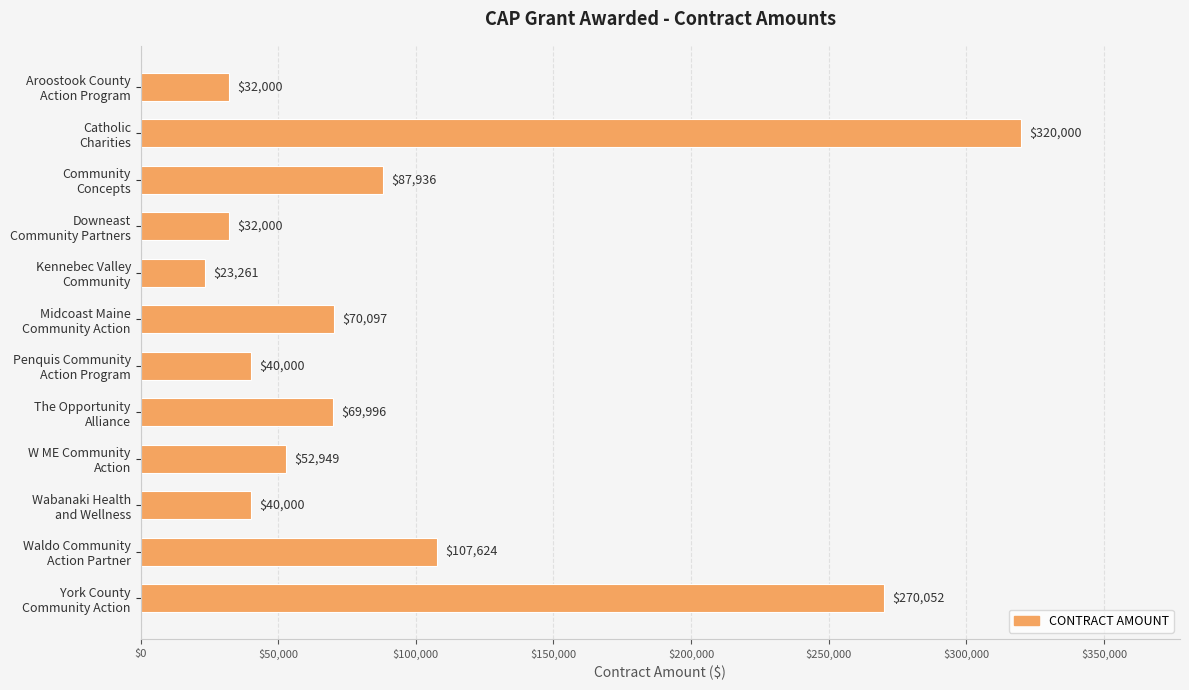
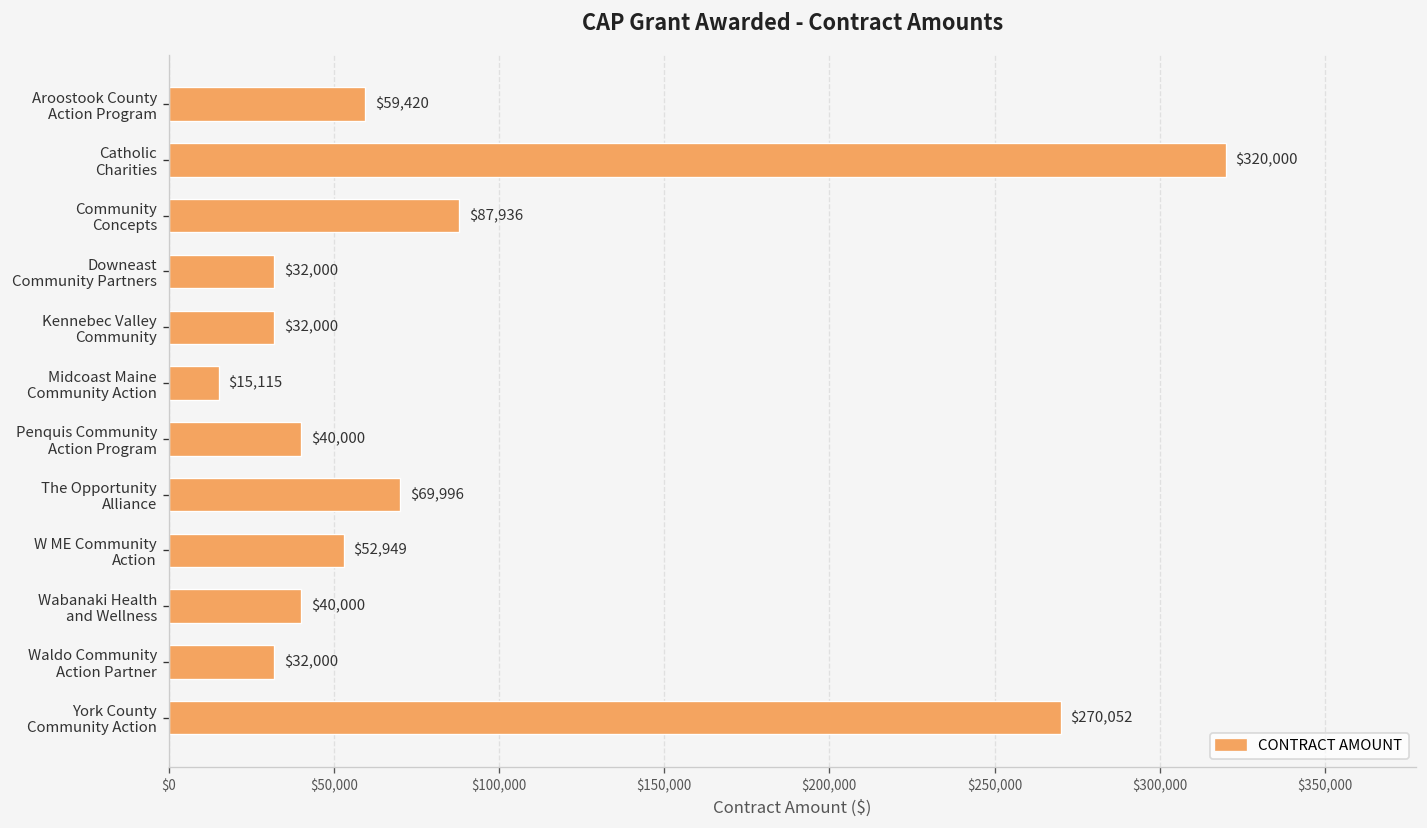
  {
-   "Aroostook County Action Program": "$32,000",
+   "Aroostook County Action Program": "$59,420",
    "Catholic Charities": "$320,000",
    "Community Concepts": "$87,936",
    "Downeast Community Partners": "$32,000",
-   "Kennebec Valley Community": "$23,261",
-   "Midcoast Maine Community Action": "$70,097",
+   "Kennebec Valley Community": "$32,000",
+   "Midcoast Maine Community Action": "$15,115",
    "Penquis Community Action Program": "$40,000",
    "The Opportunity Alliance": "$69,996",
    "W ME Community Action": "$52,949",
    "Wabanaki Health and Wellness": "$40,000",
-   "Waldo Community Action Partner": "$107,624",
+   "Waldo Community Action Partner": "$32,000",
    "York County Community Action": "$270,052"
  }
